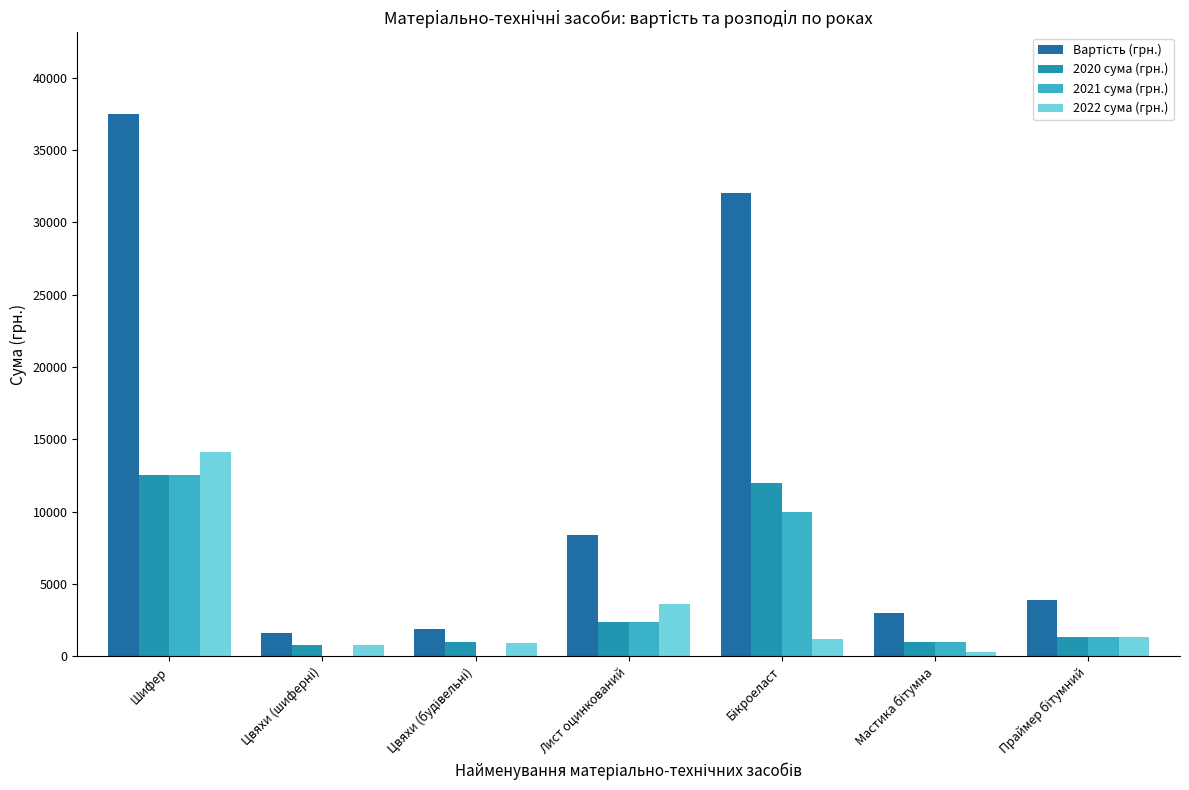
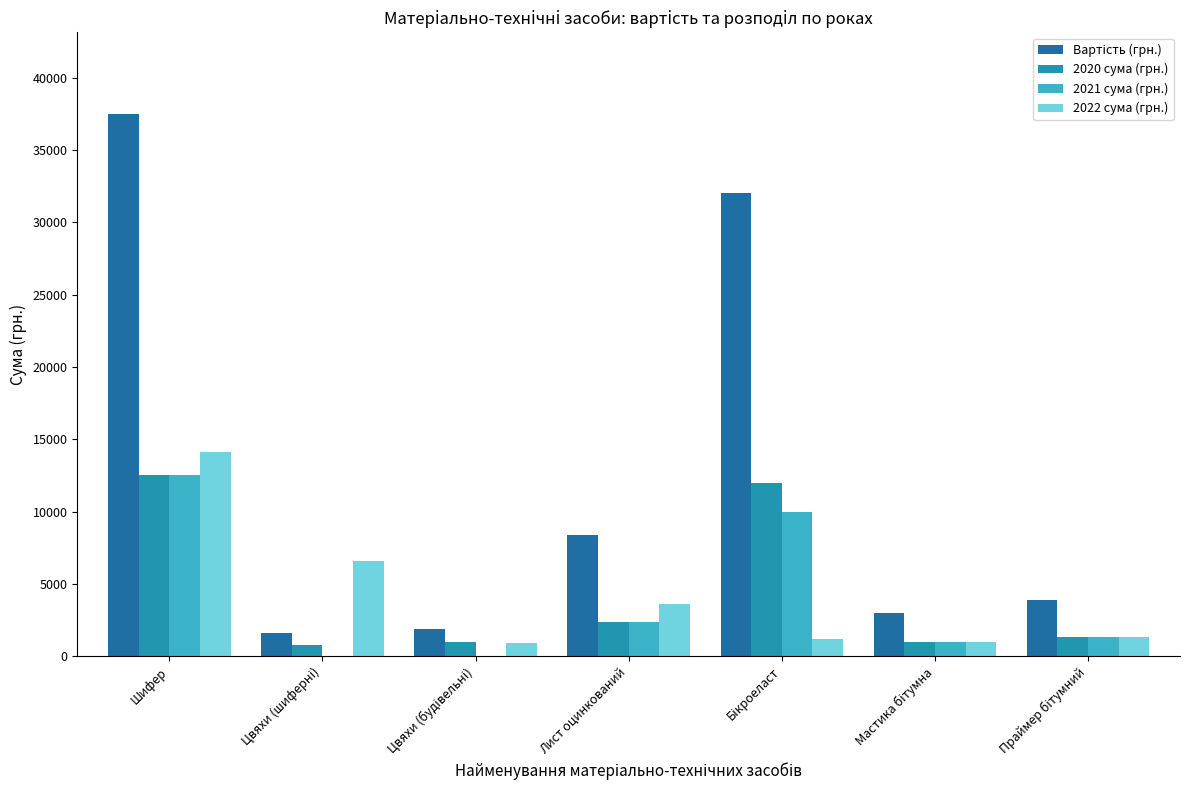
  {
    "2022 сума (грн.)": {
      "Шифер": 14100,
-     "Цвяхи (шиферні)": 800,
+     "Цвяхи (шиферні)": 6600,
      "Цвяхи (будівельні)": 900,
      "Лист оцинкований": 3600,
      "Бікроеласт": 1200,
-     "Мастика бітумна": 300,
+     "Мастика бітумна": 1000,
      "Праймер бітумний": 1300
    }
  }
